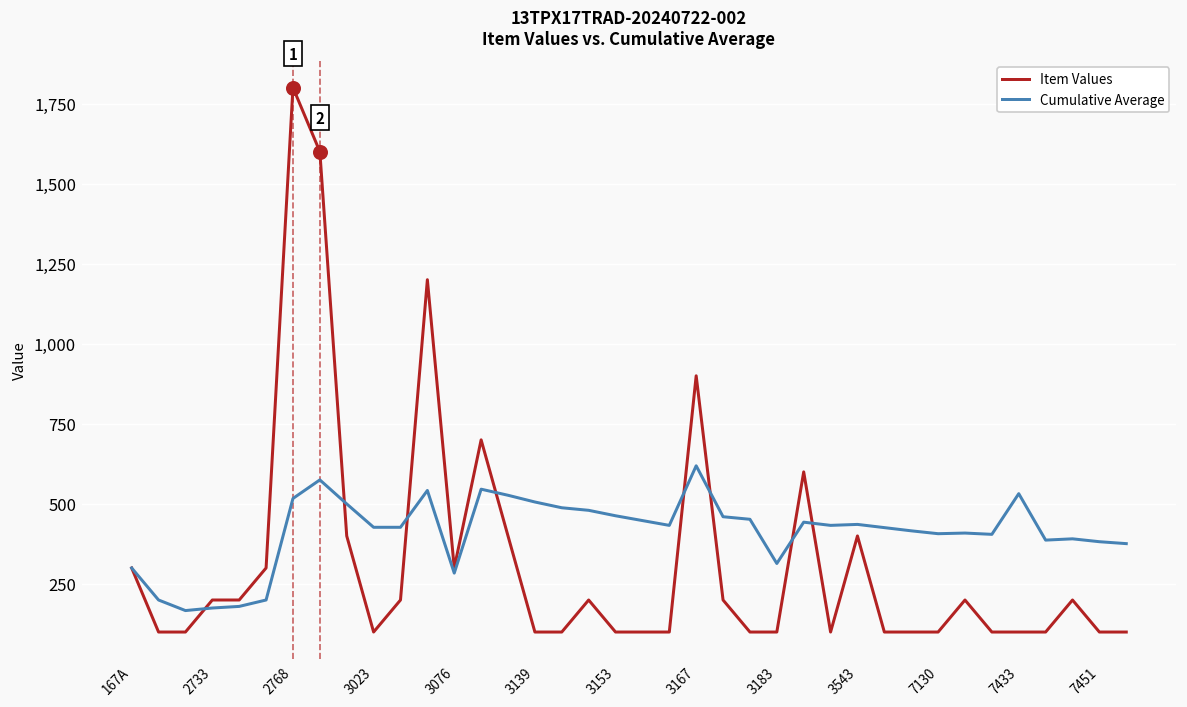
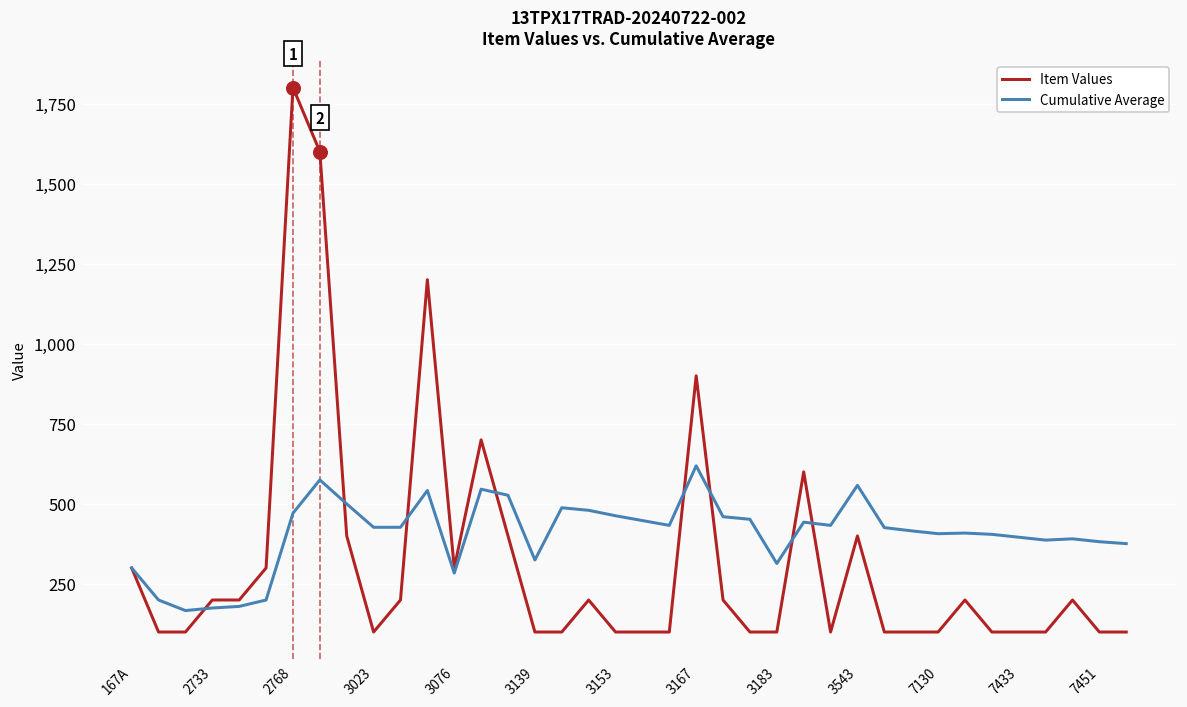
  {
    "Cumulative Average": {
      "2733": 180,
-     "2768": 520,
+     "2768": 470,
      "3023": 430,
      "3076": 280,
-     "3139": 510,
+     "3139": 330,
      "3153": 460,
      "3167": 620,
      "3183": 310,
-     "3543": 440,
+     "3543": 560,
      "7130": 410,
-     "7433": 530,
+     "7433": 400,
      "7451": 380
    }
  }
